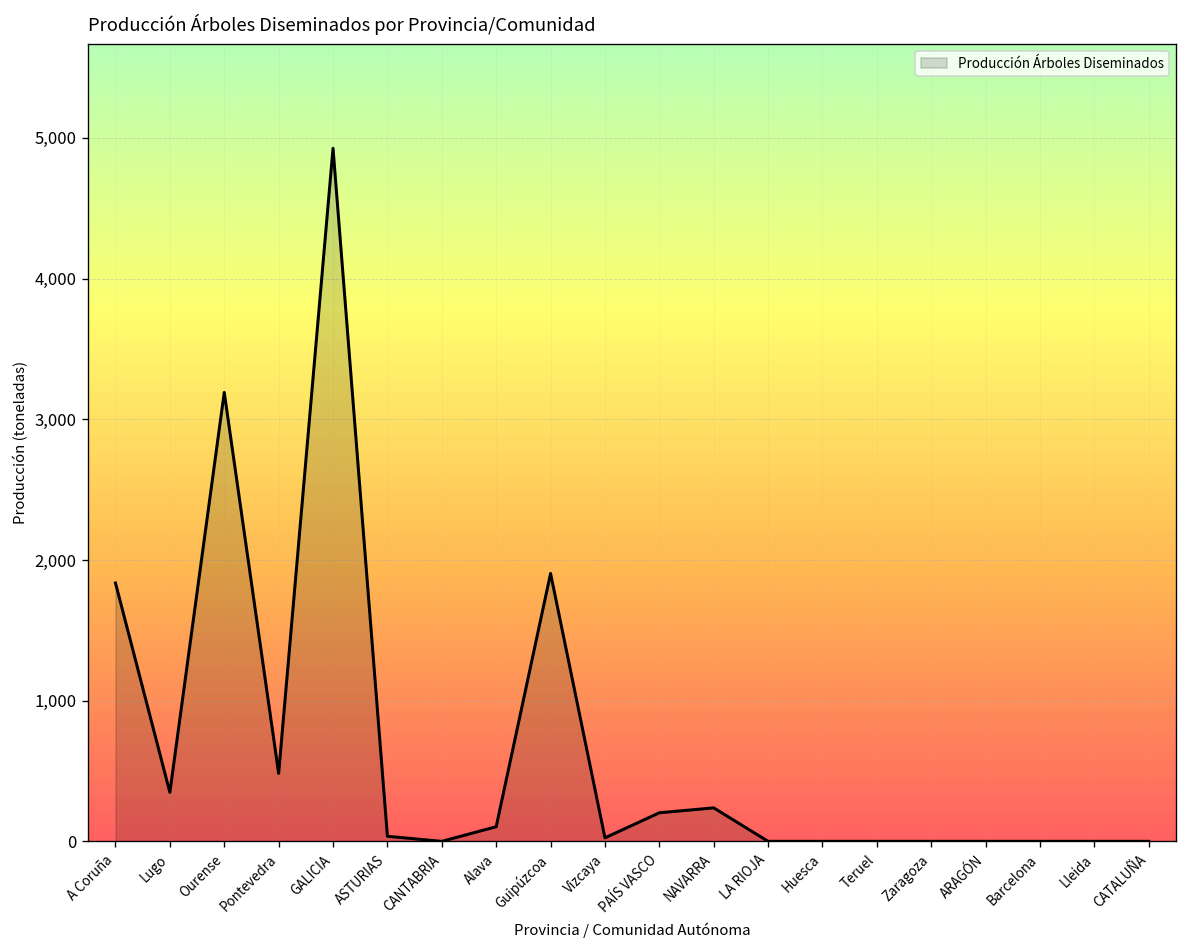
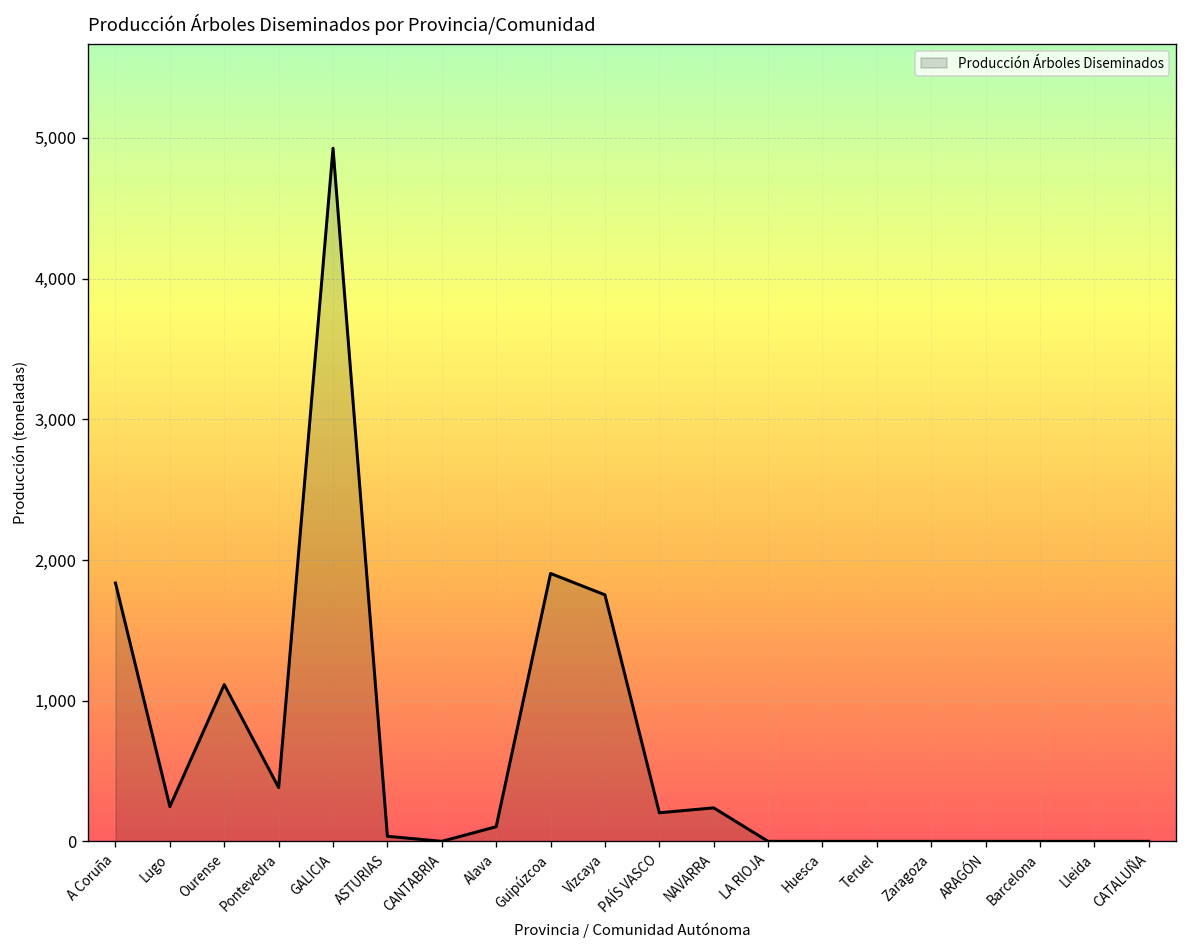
  {
    "A Coruña": "1,840",
-   "Lugo": "350",
-   "Ourense": "3,190",
-   "Pontevedra": "480",
+   "Lugo": "250",
+   "Ourense": "1,110",
+   "Pontevedra": "380",
    "GALICIA": "4,930",
    "ASTURIAS": "40",
    "CANTABRIA": "0",
    "Alava": "100",
    "Guipúzcoa": "1,900",
-   "Vizcaya": "30",
+   "Vizcaya": "1,750",
    "PAÍS VASCO": "200",
    "NAVARRA": "240",
    "LA RIOJA": "0",
    "Huesca": "0",
    "Teruel": "0",
    "Zaragoza": "0",
    "ARAGÓN": "0",
    "Barcelona": "0",
    "Lleida": "0",
    "CATALUÑA": "0"
  }
